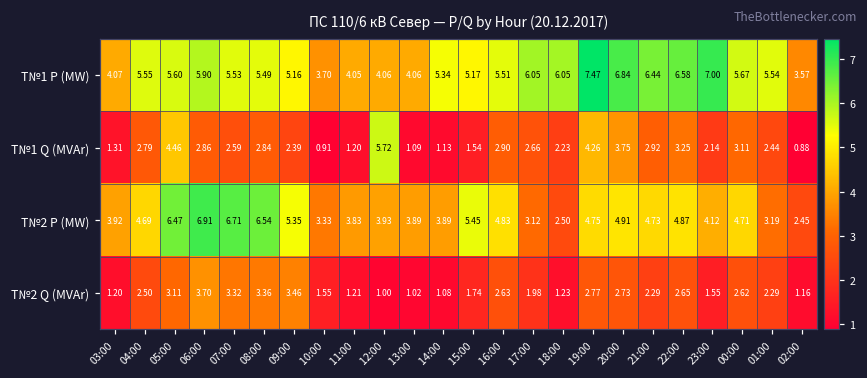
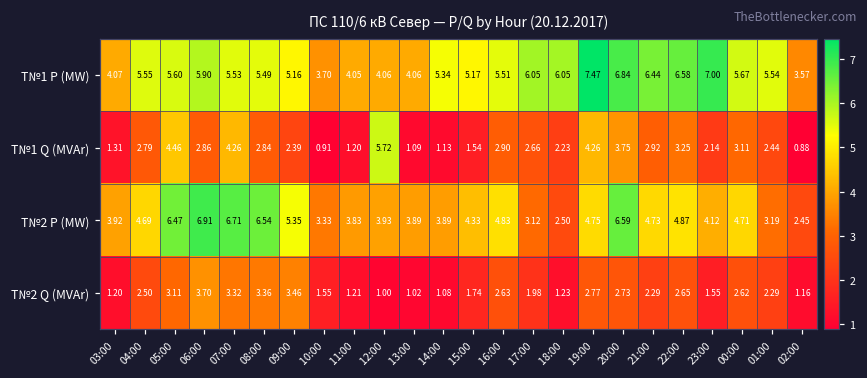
  {
    "T№1 P (MW)": {
      "03:00": 4.07,
      "04:00": 5.55,
      "05:00": 5.60,
      "06:00": 5.90,
      "07:00": 5.53,
      "08:00": 5.49,
      "09:00": 5.16,
      "10:00": 3.70,
      "11:00": 4.05,
      "12:00": 4.06,
      "13:00": 4.06,
      "14:00": 5.34,
      "15:00": 5.17,
      "16:00": 5.51,
      "17:00": 6.05,
      "18:00": 6.05,
      "19:00": 7.47,
      "20:00": 6.84,
      "21:00": 6.44,
      "22:00": 6.58,
      "23:00": 7.00,
      "00:00": 5.67,
      "01:00": 5.54,
      "02:00": 3.57
    },
    "T№1 Q (MVAr)": {
      "03:00": 1.31,
      "04:00": 2.79,
      "05:00": 4.46,
      "06:00": 2.86,
-     "07:00": 2.59,
+     "07:00": 4.26,
      "08:00": 2.84,
      "09:00": 2.39,
      "10:00": 0.91,
      "11:00": 1.20,
      "12:00": 5.72,
      "13:00": 1.09,
      "14:00": 1.13,
      "15:00": 1.54,
      "16:00": 2.90,
      "17:00": 2.66,
      "18:00": 2.23,
      "19:00": 4.26,
      "20:00": 3.75,
      "21:00": 2.92,
      "22:00": 3.25,
      "23:00": 2.14,
      "00:00": 3.11,
      "01:00": 2.44,
      "02:00": 0.88
    },
    "T№2 P (MW)": {
      "03:00": 3.92,
      "04:00": 4.69,
      "05:00": 6.47,
      "06:00": 6.91,
      "07:00": 6.71,
      "08:00": 6.54,
      "09:00": 5.35,
      "10:00": 3.33,
      "11:00": 3.83,
      "12:00": 3.93,
      "13:00": 3.89,
      "14:00": 3.89,
-     "15:00": 5.45,
+     "15:00": 4.33,
      "16:00": 4.83,
      "17:00": 3.12,
      "18:00": 2.50,
      "19:00": 4.75,
-     "20:00": 4.91,
+     "20:00": 6.59,
      "21:00": 4.73,
      "22:00": 4.87,
      "23:00": 4.12,
      "00:00": 4.71,
      "01:00": 3.19,
      "02:00": 2.45
    },
    "T№2 Q (MVAr)": {
      "03:00": 1.20,
      "04:00": 2.50,
      "05:00": 3.11,
      "06:00": 3.70,
      "07:00": 3.32,
      "08:00": 3.36,
      "09:00": 3.46,
      "10:00": 1.55,
      "11:00": 1.21,
      "12:00": 1.00,
      "13:00": 1.02,
      "14:00": 1.08,
      "15:00": 1.74,
      "16:00": 2.63,
      "17:00": 1.98,
      "18:00": 1.23,
      "19:00": 2.77,
      "20:00": 2.73,
      "21:00": 2.29,
      "22:00": 2.65,
      "23:00": 1.55,
      "00:00": 2.62,
      "01:00": 2.29,
      "02:00": 1.16
    }
  }
